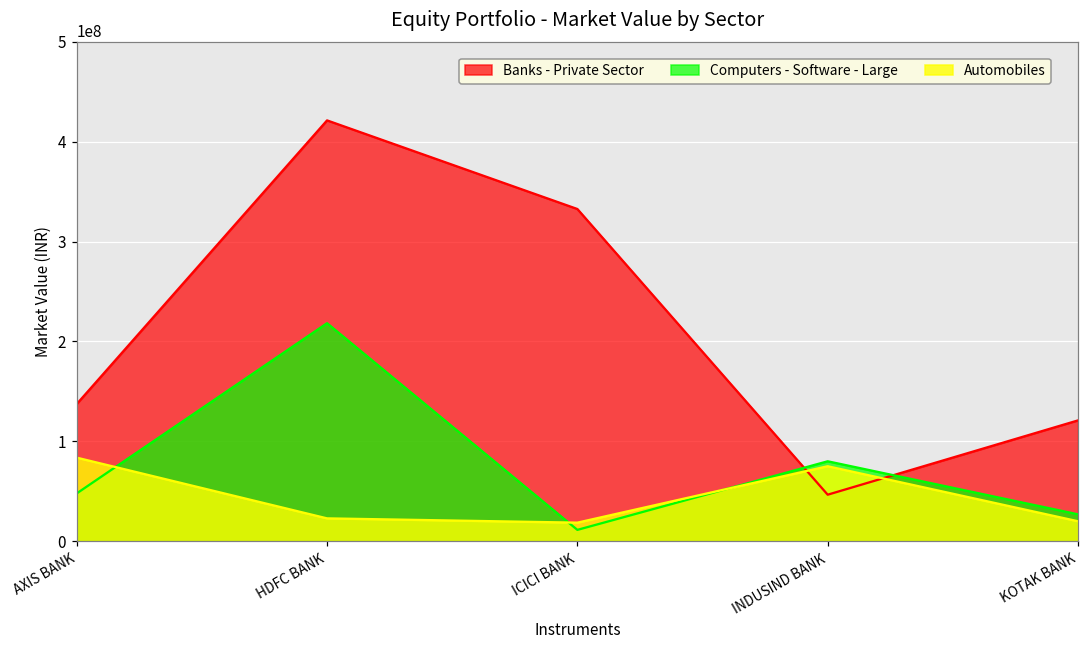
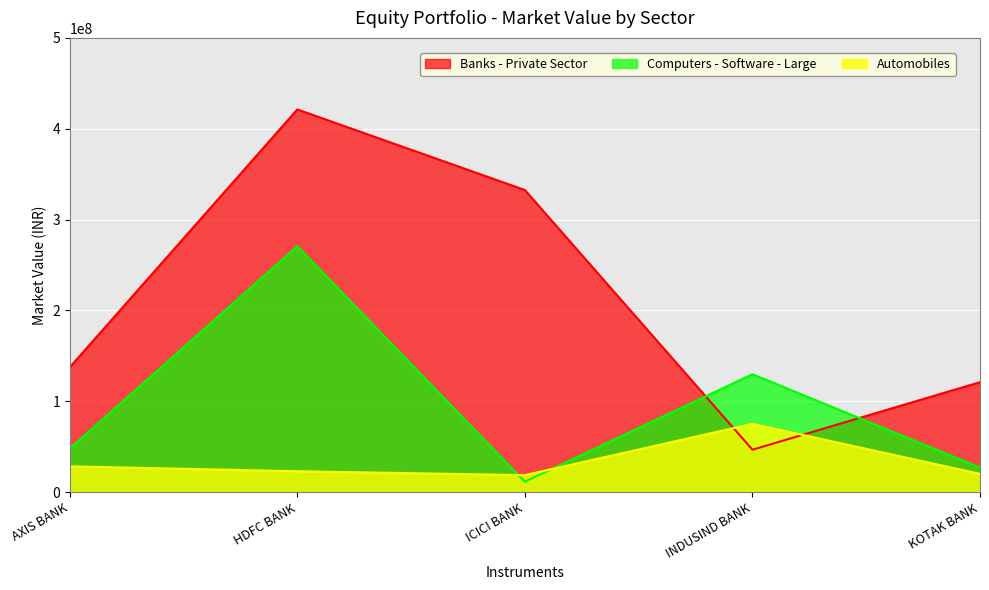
  {
    "Banks - Private Sector": {
      "AXIS BANK": 140000000,
      "HDFC BANK": 420000000,
      "ICICI BANK": 330000000,
      "INDUSIND BANK": 50000000,
      "KOTAK BANK": 120000000
    },
    "Computers - Software - Large": {
      "AXIS BANK": 50000000,
-     "HDFC BANK": 220000000,
+     "HDFC BANK": 270000000,
      "ICICI BANK": 10000000,
-     "INDUSIND BANK": 80000000,
+     "INDUSIND BANK": 130000000,
      "KOTAK BANK": 30000000
    },
    "Automobiles": {
-     "AXIS BANK": 80000000,
+     "AXIS BANK": 30000000,
      "HDFC BANK": 20000000,
      "ICICI BANK": 20000000,
      "INDUSIND BANK": 80000000,
      "KOTAK BANK": 20000000
    }
  }
